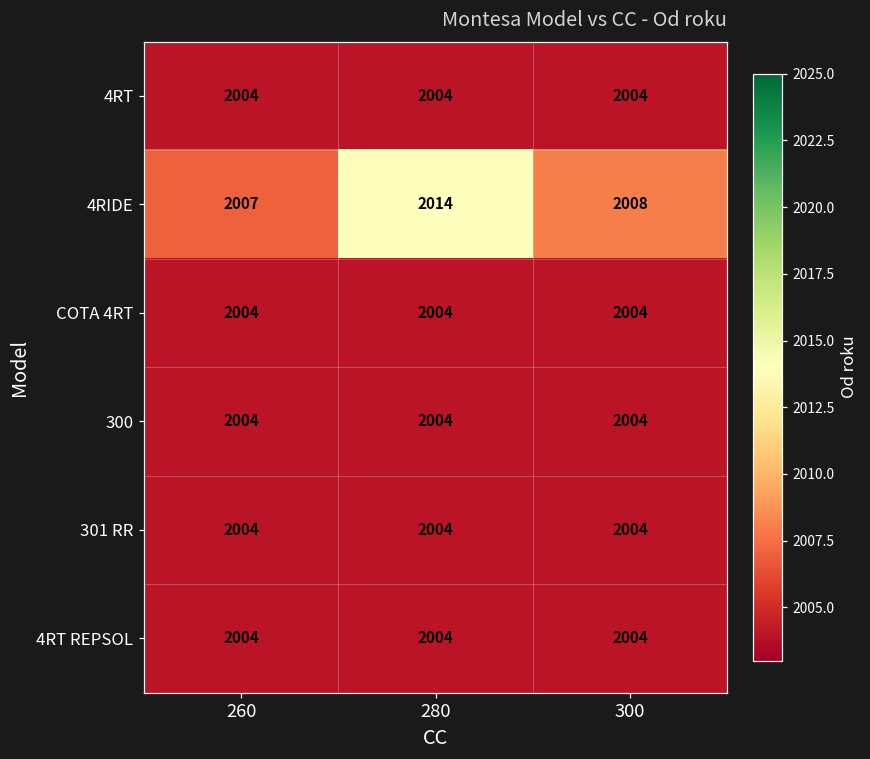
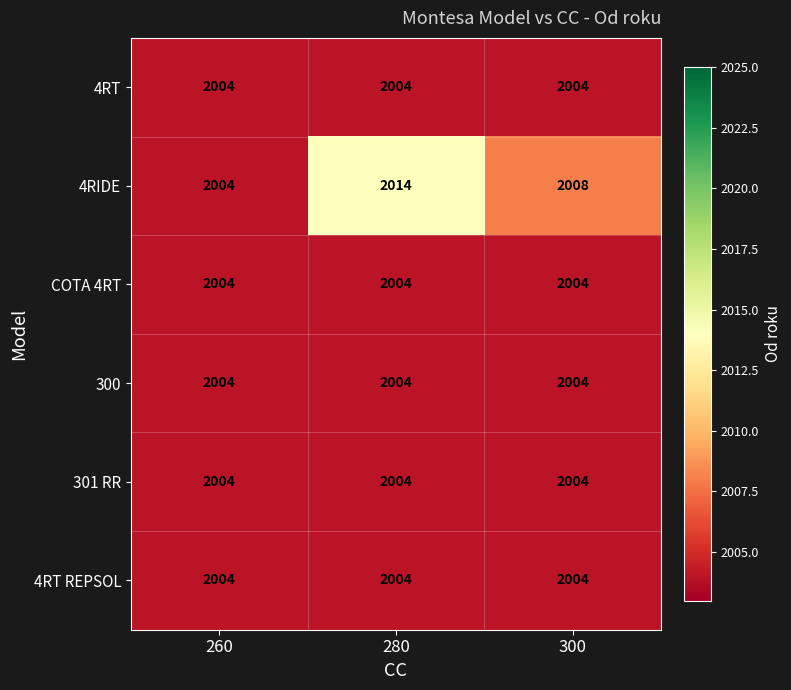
  {
    "4RT": {
      "260": 2004,
      "280": 2004,
      "300": 2004
    },
    "4RIDE": {
-     "260": 2007,
+     "260": 2004,
      "280": 2014,
      "300": 2008
    },
    "COTA 4RT": {
      "260": 2004,
      "280": 2004,
      "300": 2004
    },
    "300": {
      "260": 2004,
      "280": 2004,
      "300": 2004
    },
    "301 RR": {
      "260": 2004,
      "280": 2004,
      "300": 2004
    },
    "4RT REPSOL": {
      "260": 2004,
      "280": 2004,
      "300": 2004
    }
  }
